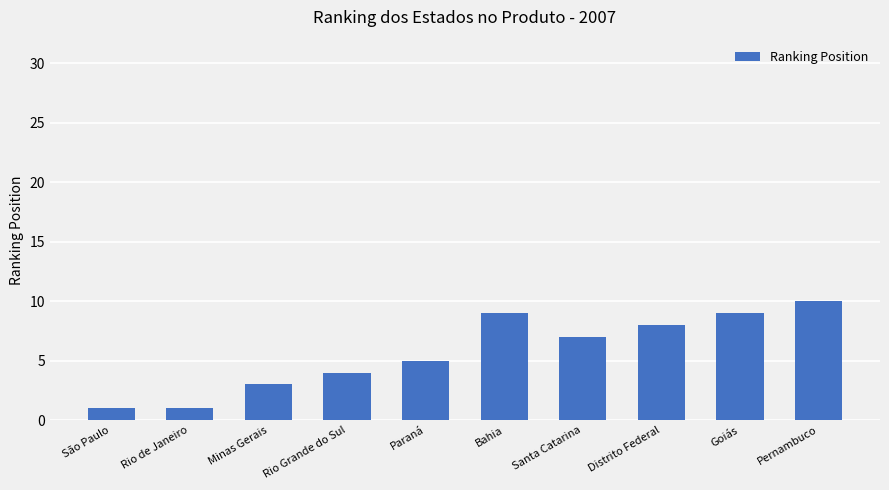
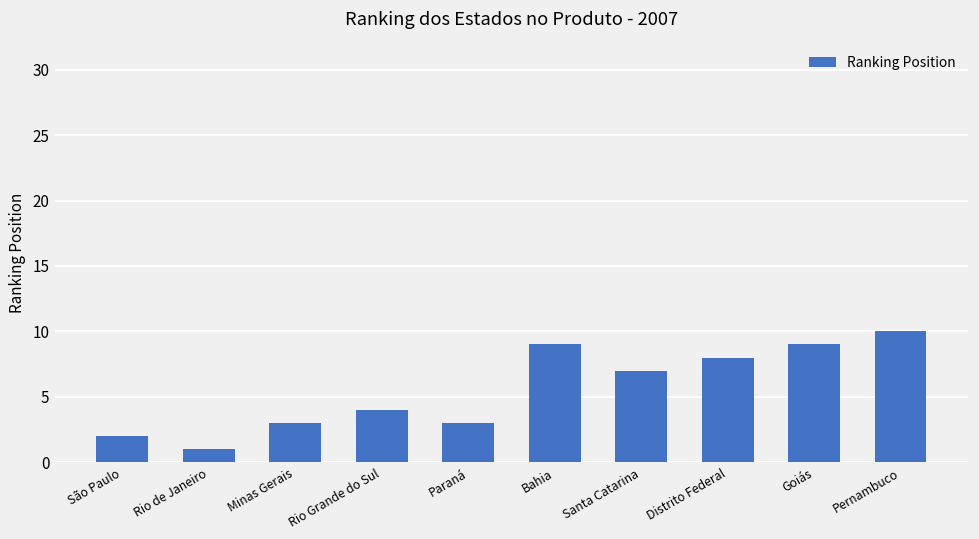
  {
-   "São Paulo": 1,
+   "São Paulo": 2,
    "Rio de Janeiro": 1,
    "Minas Gerais": 3,
    "Rio Grande do Sul": 4,
-   "Paraná": 5,
+   "Paraná": 3,
    "Bahia": 9,
    "Santa Catarina": 7,
    "Distrito Federal": 8,
    "Goiás": 9,
    "Pernambuco": 10
  }
